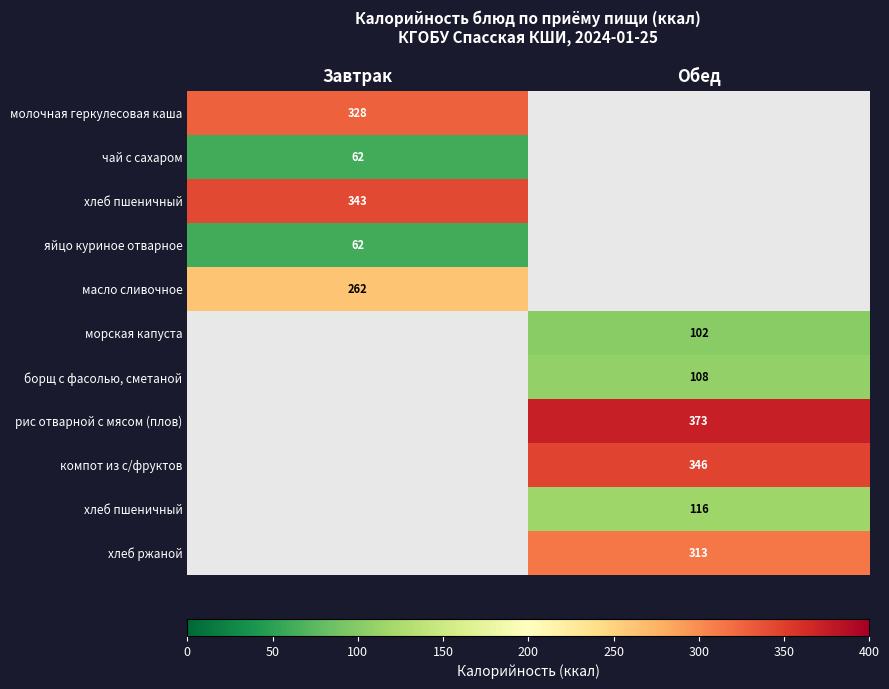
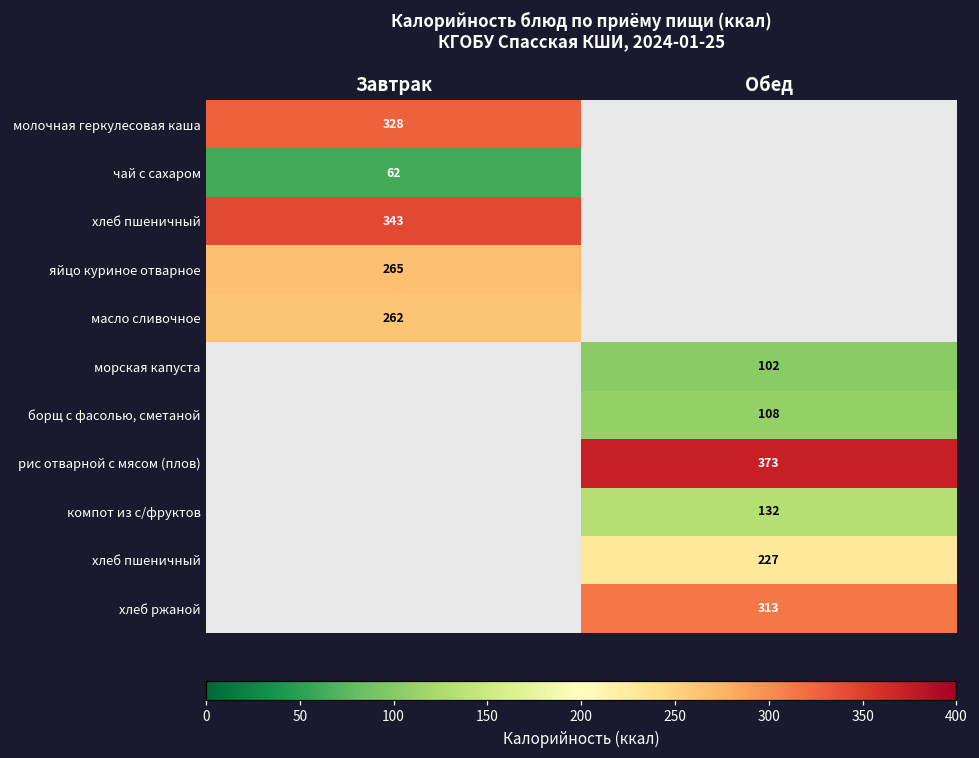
  {
    "молочная геркулесовая каша": {
      "Завтрак": 328
    },
    "чай с сахаром": {
      "Завтрак": 62
    },
    "хлеб пшеничный": {
      "Завтрак": 343,
-     "Обед": 116
+     "Обед": 227
    },
    "яйцо куриное отварное": {
-     "Завтрак": 62
+     "Завтрак": 265
    },
    "масло сливочное": {
      "Завтрак": 262
    },
    "морская капуста": {
      "Обед": 102
    },
    "борщ с фасолью, сметаной": {
      "Обед": 108
    },
    "рис отварной с мясом (плов)": {
      "Обед": 373
    },
    "компот из с/фруктов": {
-     "Обед": 346
+     "Обед": 132
    },
    "хлеб ржаной": {
      "Обед": 313
    }
  }
